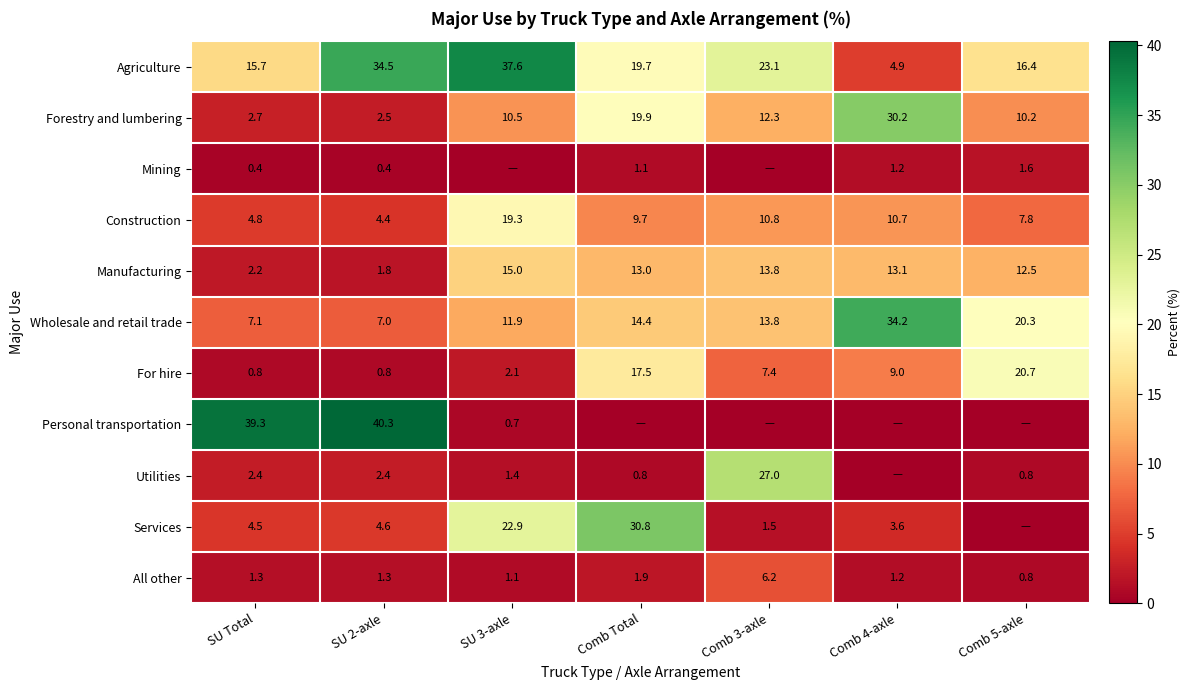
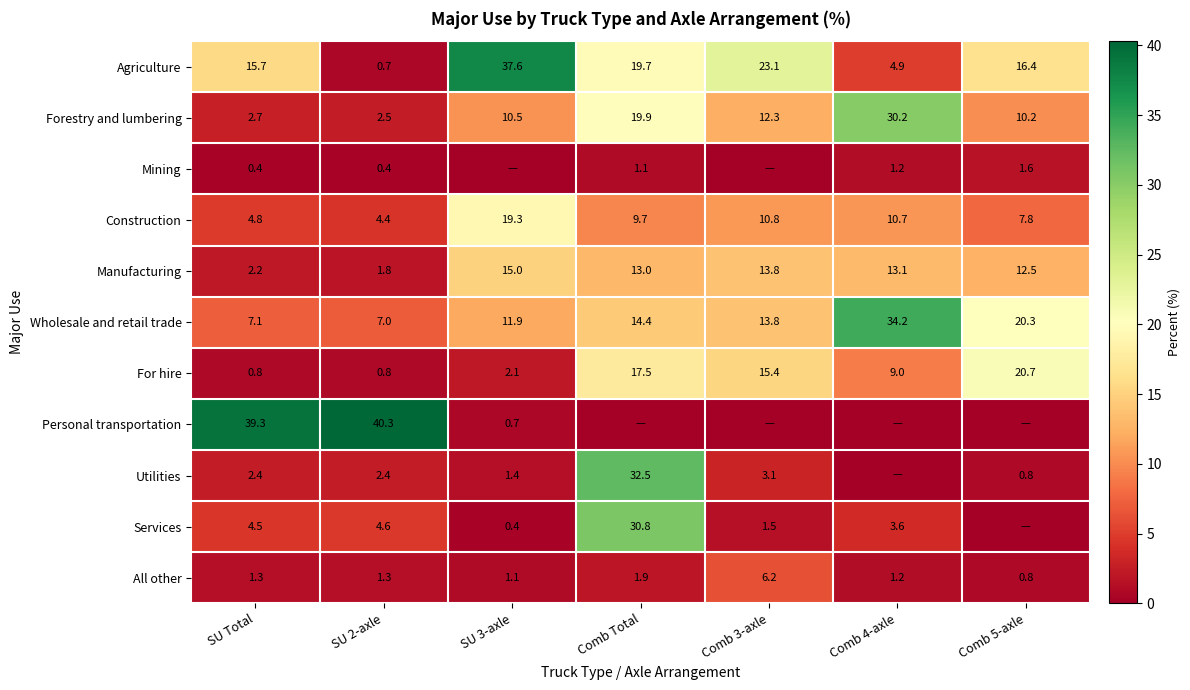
  {
    "Agriculture": {
      "SU Total": 15.7,
-     "SU 2-axle": 34.5,
+     "SU 2-axle": 0.7,
      "SU 3-axle": 37.6,
      "Comb Total": 19.7,
      "Comb 3-axle": 23.1,
      "Comb 4-axle": 4.9,
      "Comb 5-axle": 16.4
    },
    "Forestry and lumbering": {
      "SU Total": 2.7,
      "SU 2-axle": 2.5,
      "SU 3-axle": 10.5,
      "Comb Total": 19.9,
      "Comb 3-axle": 12.3,
      "Comb 4-axle": 30.2,
      "Comb 5-axle": 10.2
    },
    "Mining": {
      "SU Total": 0.4,
      "SU 2-axle": 0.4,
      "Comb Total": 1.1,
      "Comb 4-axle": 1.2,
      "Comb 5-axle": 1.6
    },
    "Construction": {
      "SU Total": 4.8,
      "SU 2-axle": 4.4,
      "SU 3-axle": 19.3,
      "Comb Total": 9.7,
      "Comb 3-axle": 10.8,
      "Comb 4-axle": 10.7,
      "Comb 5-axle": 7.8
    },
    "Manufacturing": {
      "SU Total": 2.2,
      "SU 2-axle": 1.8,
      "SU 3-axle": 15.0,
      "Comb Total": 13.0,
      "Comb 3-axle": 13.8,
      "Comb 4-axle": 13.1,
      "Comb 5-axle": 12.5
    },
    "Wholesale and retail trade": {
      "SU Total": 7.1,
      "SU 2-axle": 7.0,
      "SU 3-axle": 11.9,
      "Comb Total": 14.4,
      "Comb 3-axle": 13.8,
      "Comb 4-axle": 34.2,
      "Comb 5-axle": 20.3
    },
    "For hire": {
      "SU Total": 0.8,
      "SU 2-axle": 0.8,
      "SU 3-axle": 2.1,
      "Comb Total": 17.5,
-     "Comb 3-axle": 7.4,
+     "Comb 3-axle": 15.4,
      "Comb 4-axle": 9.0,
      "Comb 5-axle": 20.7
    },
    "Personal transportation": {
      "SU Total": 39.3,
      "SU 2-axle": 40.3,
      "SU 3-axle": 0.7
    },
    "Utilities": {
      "SU Total": 2.4,
      "SU 2-axle": 2.4,
      "SU 3-axle": 1.4,
-     "Comb Total": 0.8,
-     "Comb 3-axle": 27.0,
+     "Comb Total": 32.5,
+     "Comb 3-axle": 3.1,
      "Comb 5-axle": 0.8
    },
    "Services": {
      "SU Total": 4.5,
      "SU 2-axle": 4.6,
-     "SU 3-axle": 22.9,
+     "SU 3-axle": 0.4,
      "Comb Total": 30.8,
      "Comb 3-axle": 1.5,
      "Comb 4-axle": 3.6
    },
    "All other": {
      "SU Total": 1.3,
      "SU 2-axle": 1.3,
      "SU 3-axle": 1.1,
      "Comb Total": 1.9,
      "Comb 3-axle": 6.2,
      "Comb 4-axle": 1.2,
      "Comb 5-axle": 0.8
    }
  }
